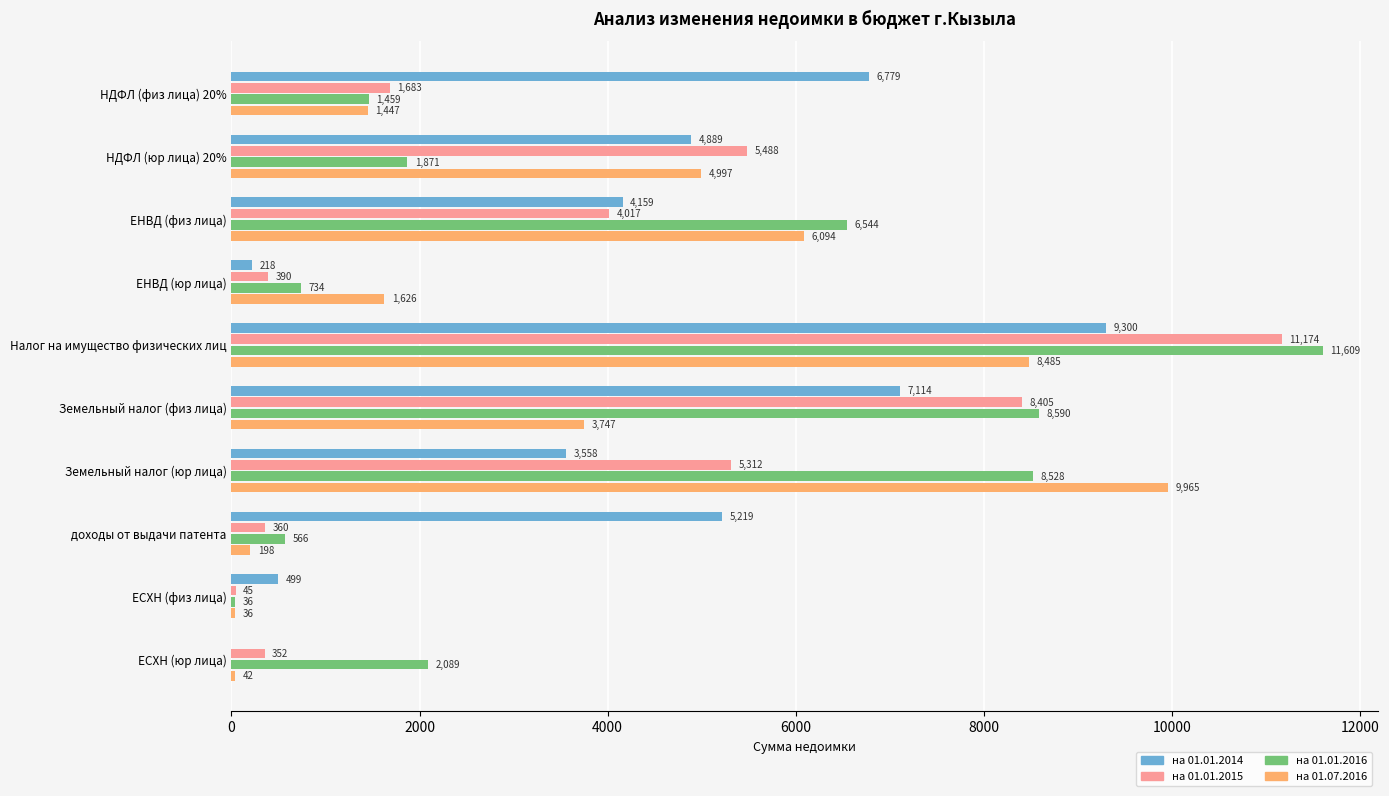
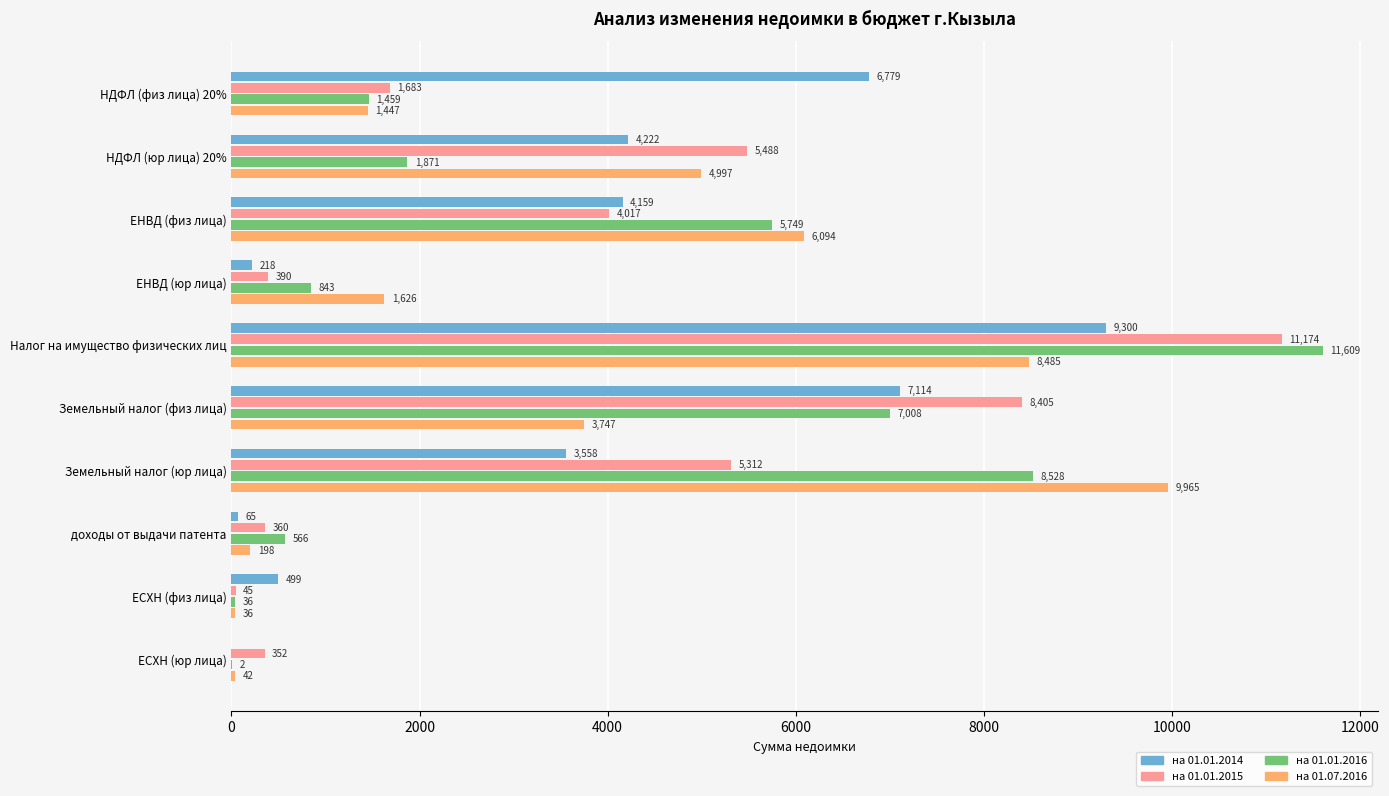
  {
    "на 01.01.2014": {
      "НДФЛ (физ лица) 20%": "6,779",
-     "НДФЛ (юр лица) 20%": "4,889",
+     "НДФЛ (юр лица) 20%": "4,222",
      "ЕНВД (физ лица)": "4,159",
      "ЕНВД (юр лица)": "218",
      "Налог на имущество физических лиц": "9,300",
      "Земельный налог (физ лица)": "7,114",
      "Земельный налог (юр лица)": "3,558",
-     "доходы от выдачи патента": "5,219",
+     "доходы от выдачи патента": "65",
      "ЕСХН (физ лица)": "499"
    },
    "на 01.01.2016": {
      "НДФЛ (физ лица) 20%": "1,459",
      "НДФЛ (юр лица) 20%": "1,871",
-     "ЕНВД (физ лица)": "6,544",
-     "ЕНВД (юр лица)": "734",
+     "ЕНВД (физ лица)": "5,749",
+     "ЕНВД (юр лица)": "843",
      "Налог на имущество физических лиц": "11,609",
-     "Земельный налог (физ лица)": "8,590",
+     "Земельный налог (физ лица)": "7,008",
      "Земельный налог (юр лица)": "8,528",
      "доходы от выдачи патента": "566",
      "ЕСХН (физ лица)": "36",
-     "ЕСХН (юр лица)": "2,089"
+     "ЕСХН (юр лица)": "2"
    }
  }
